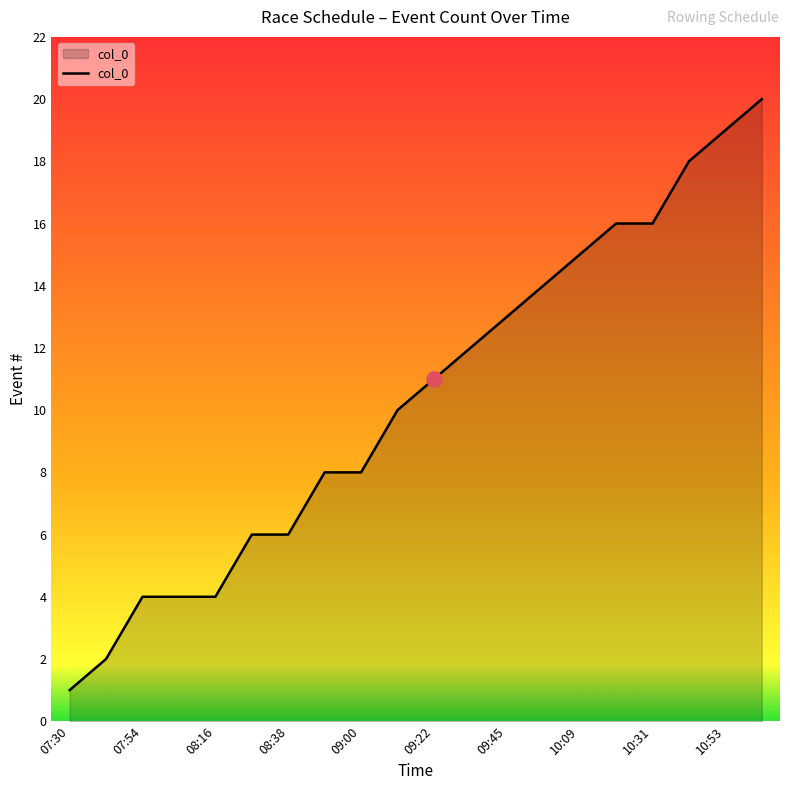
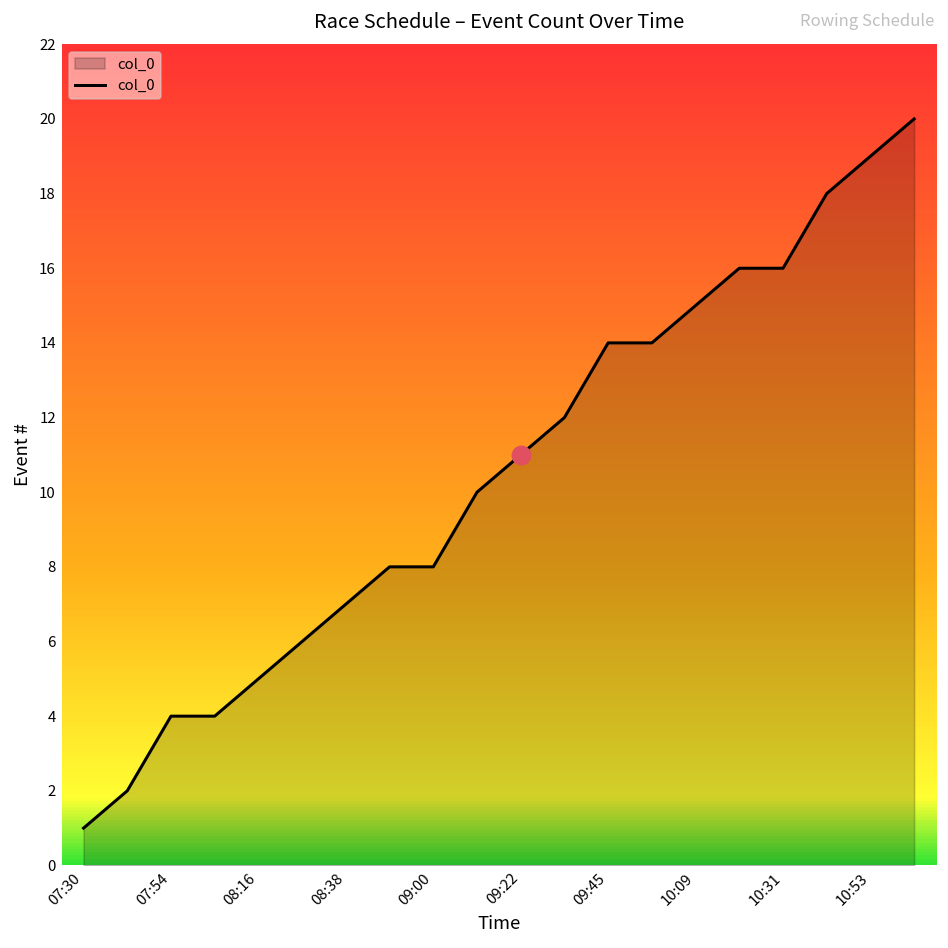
  {
    "col_0": {
      "07:30": 1,
      "07:54": 4,
-     "08:16": 4,
-     "08:38": 6,
+     "08:16": 5,
+     "08:38": 7,
      "09:00": 8,
-     "09:45": 13,
+     "09:45": 14,
      "10:09": 15,
      "10:31": 16,
      "10:53": 19
    }
  }
